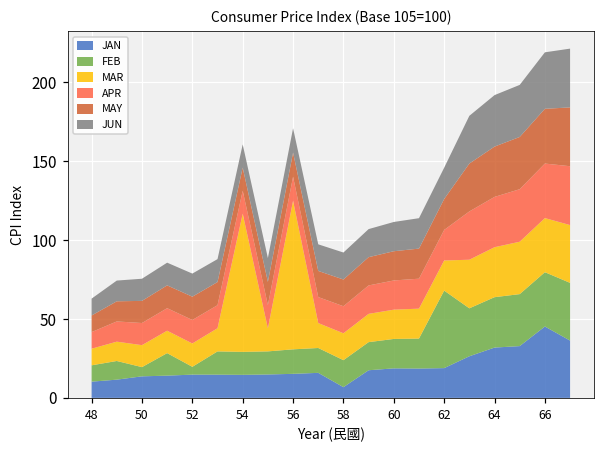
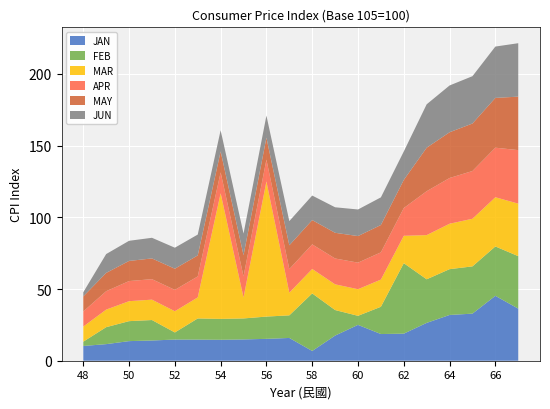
  {
    "JAN": {
      "48": 10,
      "50": 14,
      "52": 15,
      "54": 15,
      "56": 15,
      "58": 7,
-     "60": 19,
+     "60": 25,
      "62": 19,
      "64": 32,
      "66": 45
    },
    "FEB": {
-     "48": 10,
-     "50": 6,
+     "48": 3,
+     "50": 14,
      "52": 5,
      "54": 15,
      "56": 16,
-     "58": 17,
-     "60": 19,
+     "58": 40,
+     "60": 6,
      "62": 49,
      "64": 32,
      "66": 34
    },
    "MAR": {
      "48": 11,
      "50": 14,
      "52": 15,
      "54": 88,
      "56": 94,
      "58": 17,
      "60": 19,
      "62": 19,
      "64": 32,
      "66": 34
    },
    "JUN": {
-     "48": 11,
+     "48": 3,
      "50": 14,
      "52": 15,
      "54": 15,
      "56": 15,
      "58": 17,
      "60": 19,
      "62": 20,
      "64": 33,
      "66": 36
    }
  }
